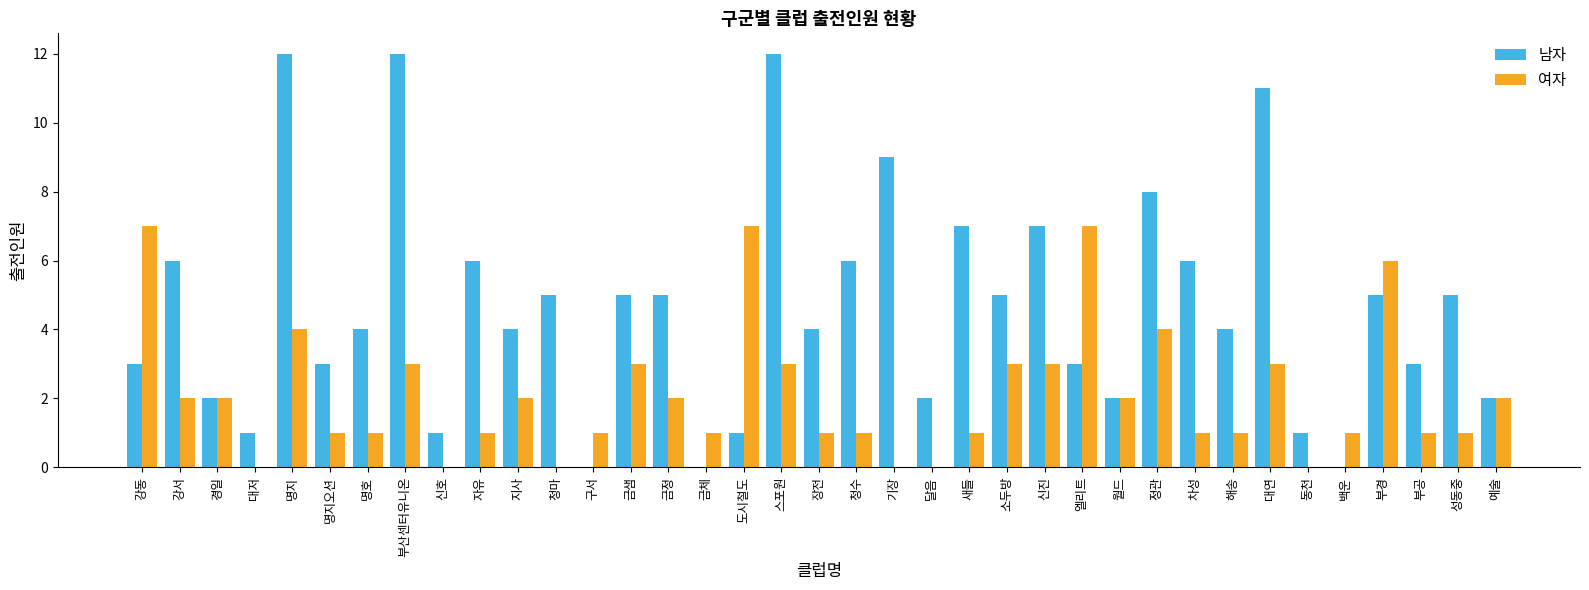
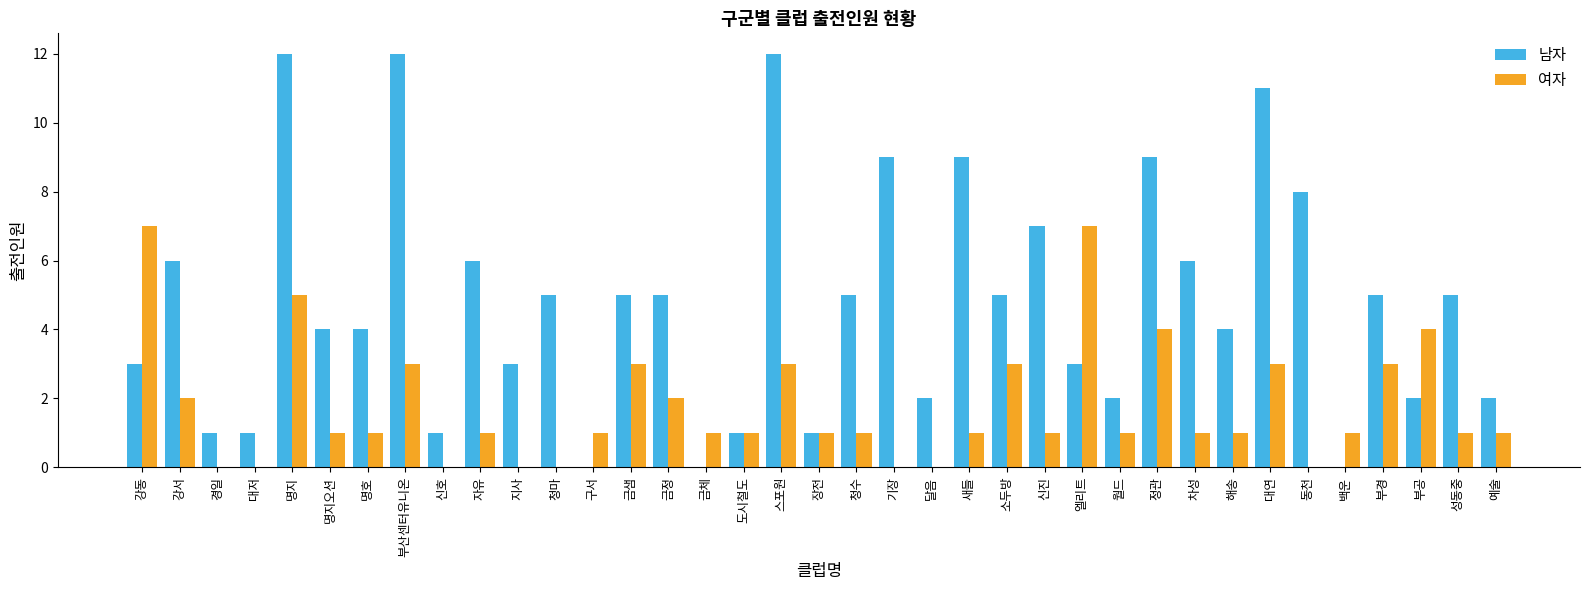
  {
    "남자": {
      "강동": 3,
      "강서": 6,
-     "경일": 2,
+     "경일": 1,
      "대저": 1,
      "명지": 12,
-     "명지오션": 3,
+     "명지오션": 4,
      "명호": 4,
      "부산센터유니온": 12,
      "신호": 1,
      "자유": 6,
-     "지사": 4,
+     "지사": 3,
      "청마": 5,
      "구서": 0,
      "금샘": 5,
      "금정": 5,
      "금체": 0,
      "도시철도": 1,
      "스포원": 12,
-     "장전": 4,
-     "청수": 6,
+     "장전": 1,
+     "청수": 5,
      "기장": 9,
      "달음": 2,
-     "새들": 7,
+     "새들": 9,
      "소두방": 5,
      "신진": 7,
      "엘리트": 3,
      "월드": 2,
-     "정관": 8,
+     "정관": 9,
      "차성": 6,
      "해송": 4,
      "대연": 11,
-     "동천": 1,
+     "동천": 8,
      "백운": 0,
      "부경": 5,
-     "부공": 3,
+     "부공": 2,
      "성동중": 5,
      "예술": 2
    },
    "여자": {
      "강동": 7,
      "강서": 2,
-     "경일": 2,
+     "경일": 0,
      "대저": 0,
-     "명지": 4,
+     "명지": 5,
      "명지오션": 1,
      "명호": 1,
      "부산센터유니온": 3,
      "신호": 0,
      "자유": 1,
-     "지사": 2,
+     "지사": 0,
      "청마": 0,
      "구서": 1,
      "금샘": 3,
      "금정": 2,
      "금체": 1,
-     "도시철도": 7,
+     "도시철도": 1,
      "스포원": 3,
      "장전": 1,
      "청수": 1,
      "기장": 0,
      "달음": 0,
      "새들": 1,
      "소두방": 3,
-     "신진": 3,
+     "신진": 1,
      "엘리트": 7,
-     "월드": 2,
+     "월드": 1,
      "정관": 4,
      "차성": 1,
      "해송": 1,
      "대연": 3,
      "동천": 0,
      "백운": 1,
-     "부경": 6,
-     "부공": 1,
+     "부경": 3,
+     "부공": 4,
      "성동중": 1,
-     "예술": 2
+     "예술": 1
    }
  }
